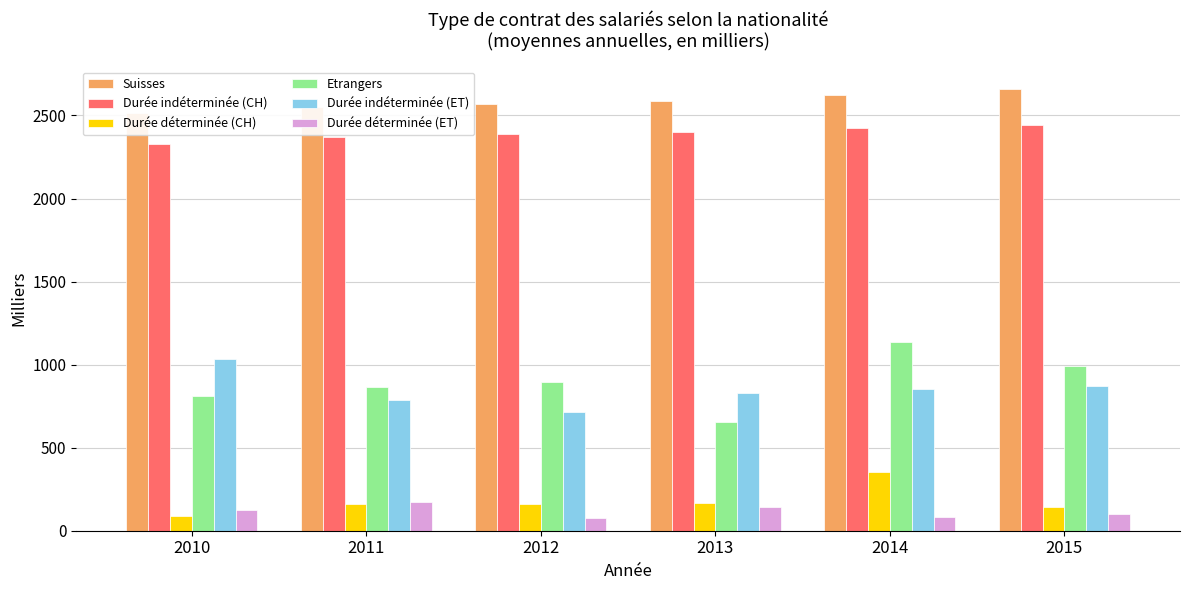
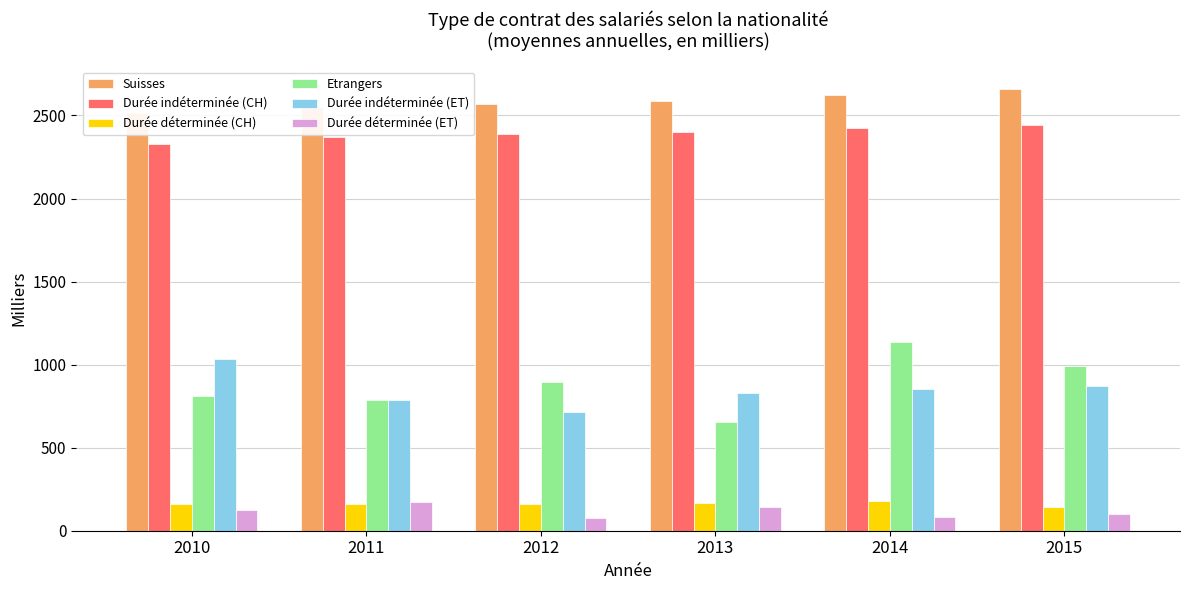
  {
    "Durée déterminée (CH)": {
-     "2010": 90,
+     "2010": 160,
      "2011": 160,
      "2012": 160,
      "2013": 170,
-     "2014": 350,
+     "2014": 180,
      "2015": 140
    },
    "Etrangers": {
      "2010": 810,
-     "2011": 860,
+     "2011": 790,
      "2012": 900,
      "2013": 650,
      "2014": 1140,
      "2015": 990
    },
    "Durée indéterminée (ET)": {
      "2010": 1040,
      "2011": 790,
      "2012": 720,
      "2013": 830,
      "2014": 850,
      "2015": 870
    },
    "Durée déterminée (ET)": {
      "2010": 120,
      "2011": 170,
      "2012": 70,
      "2013": 140,
      "2014": 90,
      "2015": 100
    }
  }
